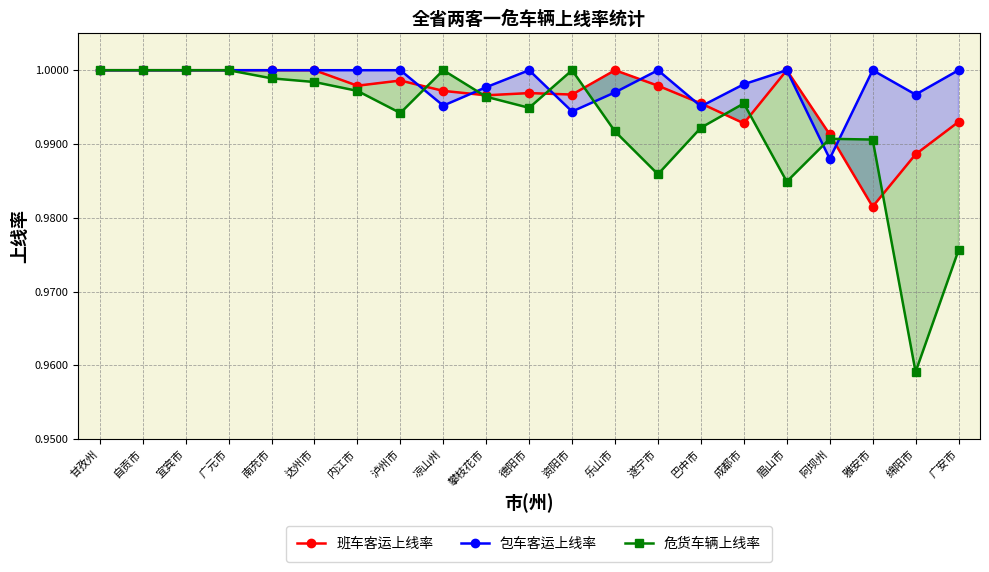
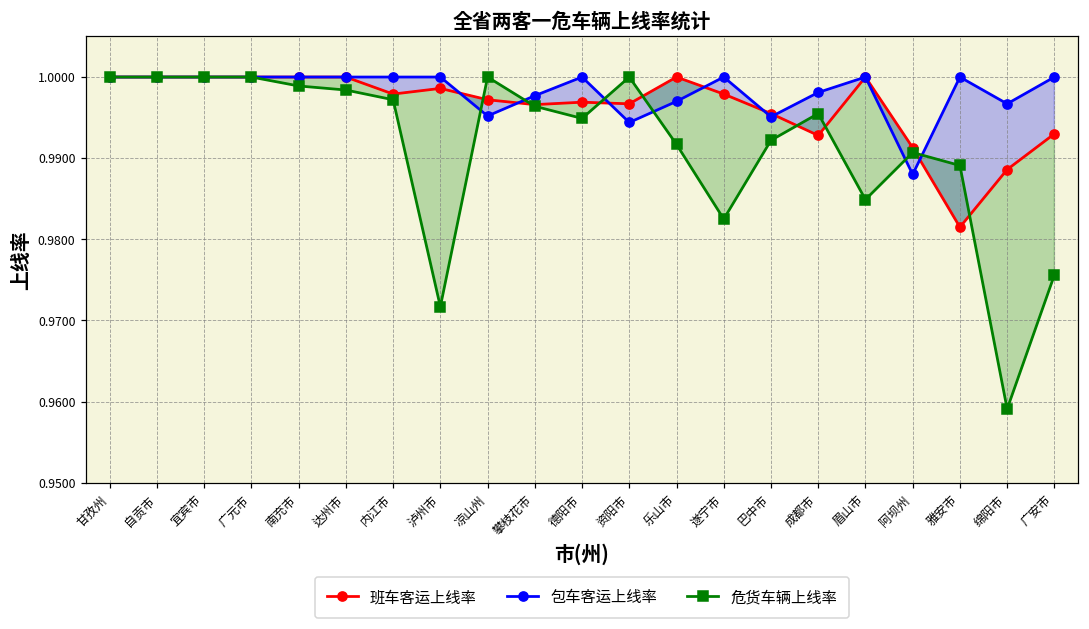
  {
    "班车客运上线率": {
      "内江市": 0.998,
      "泸州市": 0.999,
      "凉山州": 0.997,
      "德阳市": 0.997,
      "资阳市": 0.997,
      "乐山市": 1.000,
      "遂宁市": 0.998,
      "巴中市": 0.996,
      "成都市": 0.993,
      "阿坝州": 0.991,
      "雅安市": 0.982,
      "绵阳市": 0.989,
      "广安市": 0.993
    },
    "包车客运上线率": {
      "内江市": 1.000,
      "泸州市": 1.000,
      "凉山州": 0.995,
      "攀枝花市": 0.998,
      "德阳市": 1.000,
      "资阳市": 0.994,
      "乐山市": 0.997,
      "遂宁市": 1.000,
      "巴中市": 0.995,
      "成都市": 0.998,
      "阿坝州": 0.988,
      "雅安市": 1.000,
      "绵阳市": 0.997,
      "广安市": 1.000
    },
    "危货车辆上线率": {
      "南充市": 0.999,
      "达州市": 0.998,
      "内江市": 0.997,
-     "泸州市": 0.994,
+     "泸州市": 0.972,
      "凉山州": 1.000,
      "德阳市": 0.995,
      "资阳市": 1.000,
      "乐山市": 0.992,
-     "遂宁市": 0.986,
+     "遂宁市": 0.983,
      "巴中市": 0.992,
      "成都市": 0.996,
      "眉山市": 0.985,
      "阿坝州": 0.991,
-     "雅安市": 0.991,
+     "雅安市": 0.989,
      "绵阳市": 0.959,
      "广安市": 0.976
    }
  }
